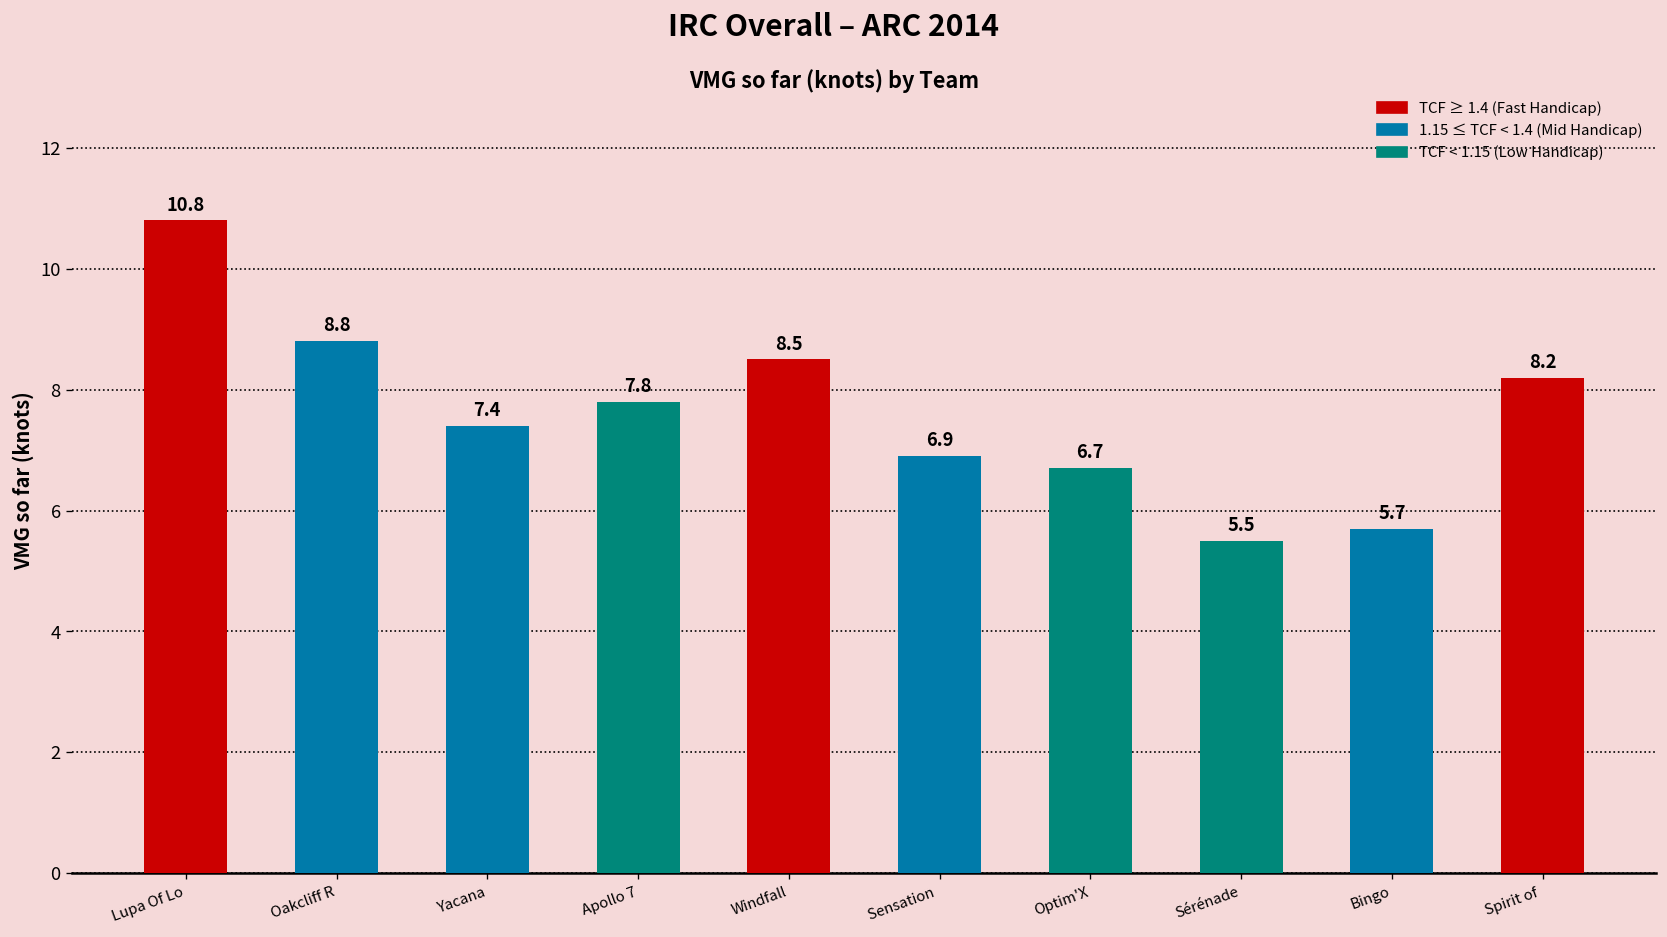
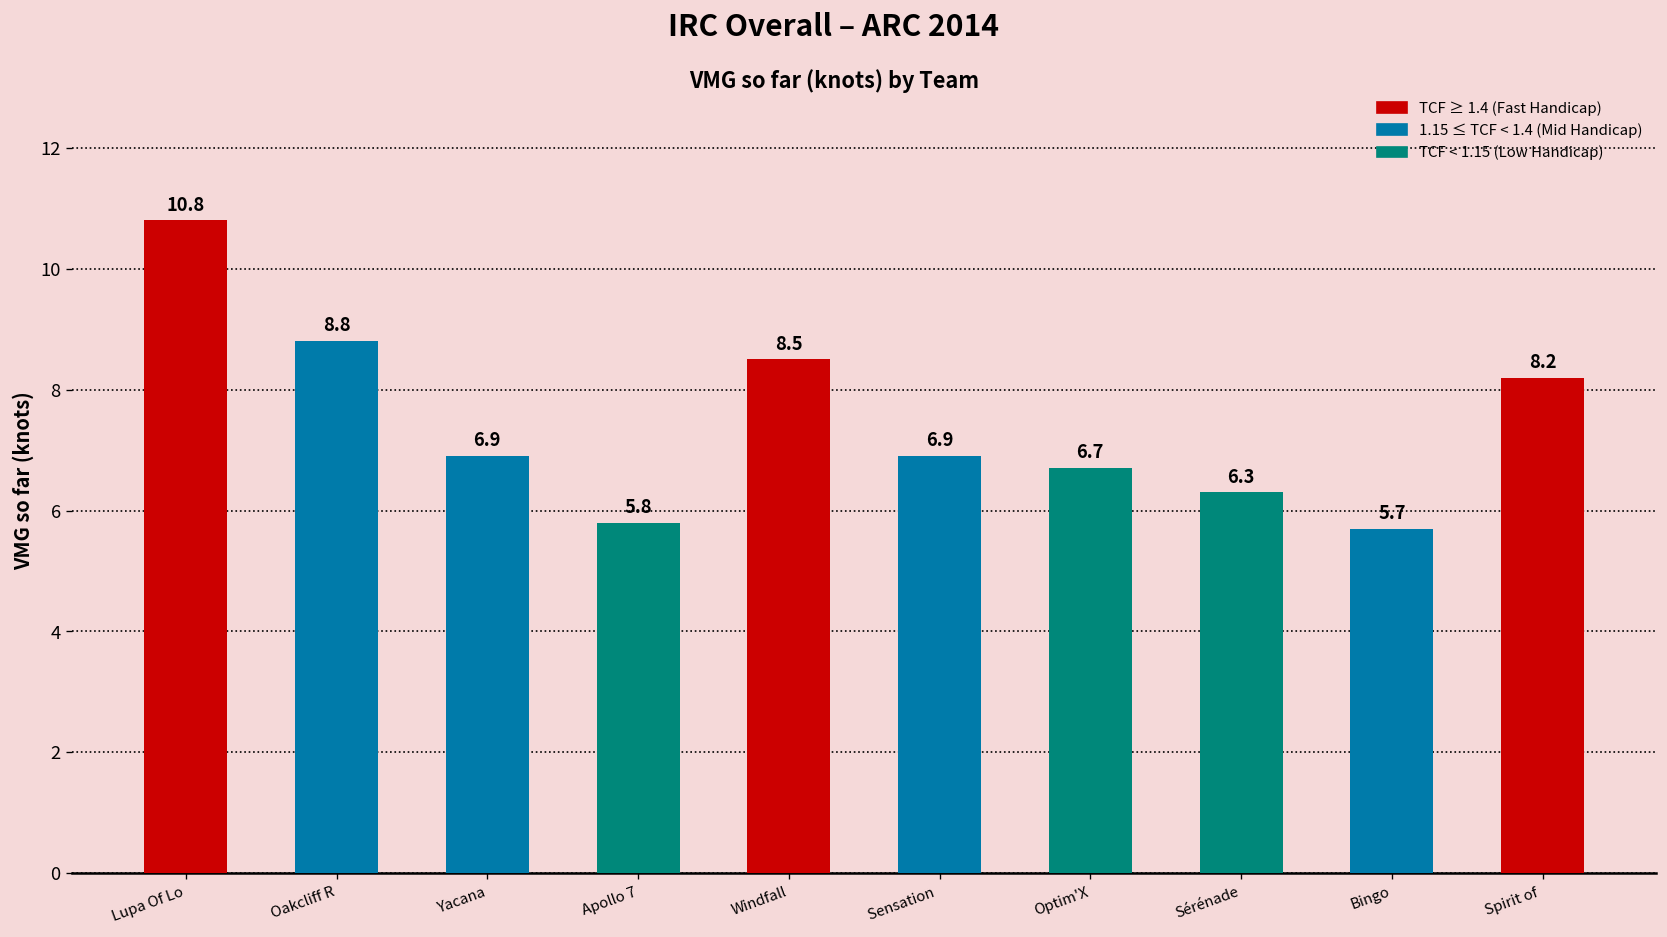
  {
    "Lupa Of Lo": 10.8,
    "Oakcliff R": 8.8,
-   "Yacana": 7.4,
-   "Apollo 7": 7.8,
+   "Yacana": 6.9,
+   "Apollo 7": 5.8,
    "Windfall": 8.5,
    "Sensation": 6.9,
    "Optim'X": 6.7,
-   "Sérénade": 5.5,
+   "Sérénade": 6.3,
    "Bingo": 5.7,
    "Spirit of": 8.2
  }
